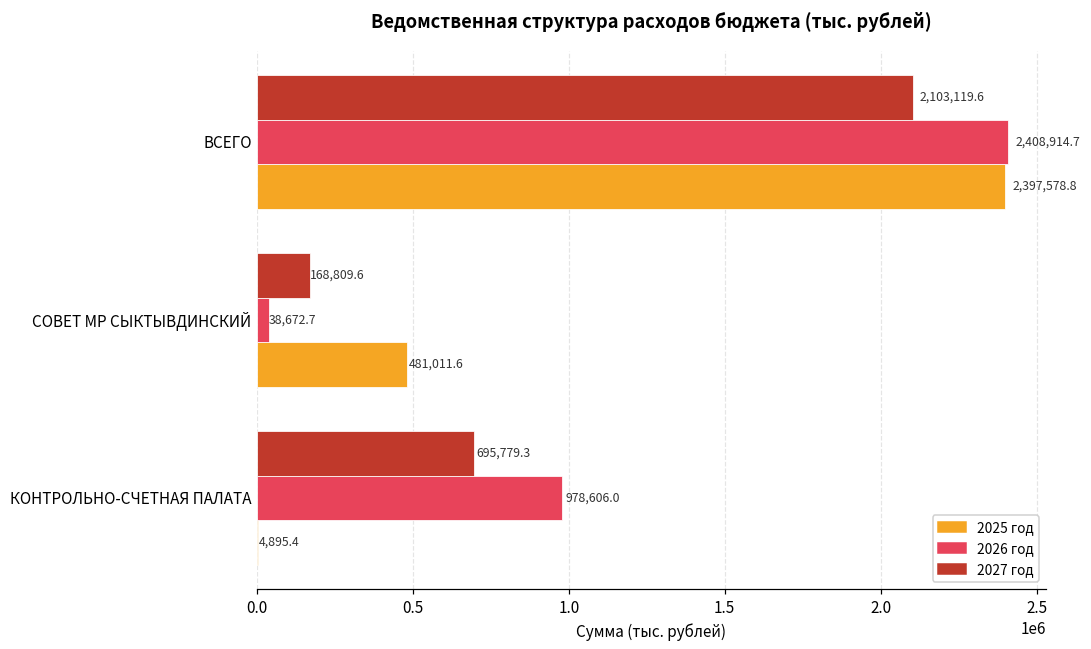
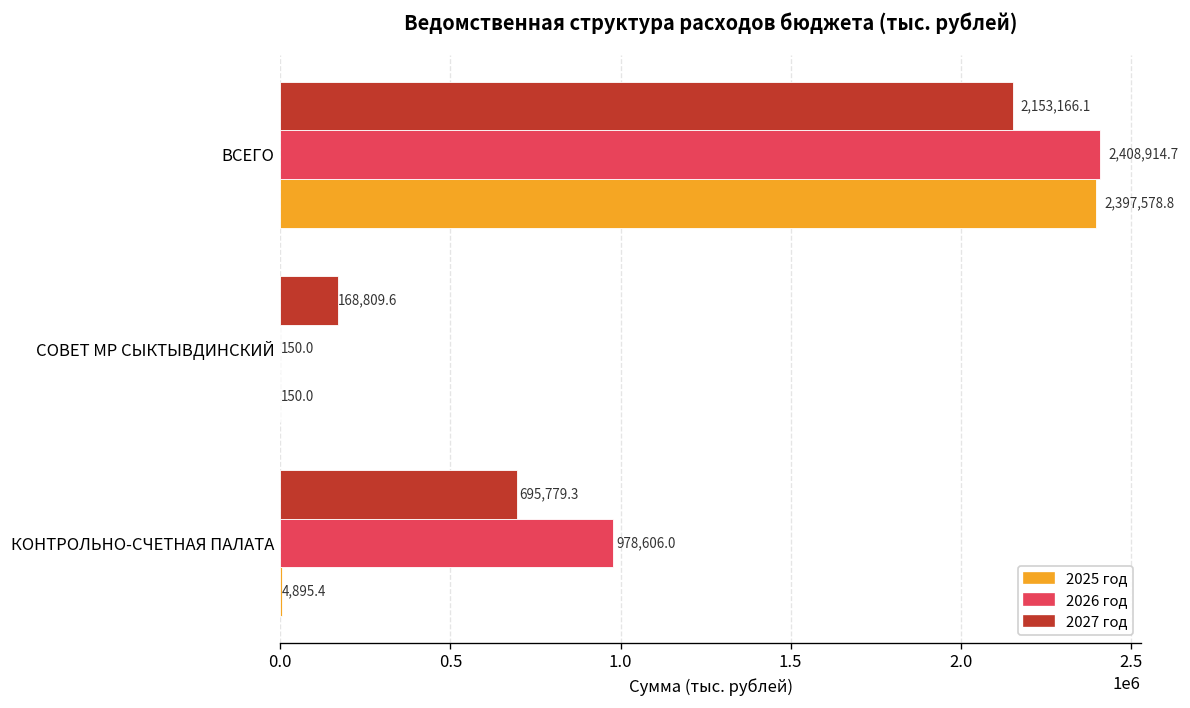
  {
    "2025 год": {
      "ВСЕГО": "2,397,578.8",
-     "СОВЕТ МР СЫКТЫВДИНСКИЙ": "481,011.6",
+     "СОВЕТ МР СЫКТЫВДИНСКИЙ": "150.0",
      "КОНТРОЛЬНО-СЧЕТНАЯ ПАЛАТА": "4,895.4"
    },
    "2026 год": {
      "ВСЕГО": "2,408,914.7",
-     "СОВЕТ МР СЫКТЫВДИНСКИЙ": "38,672.7",
+     "СОВЕТ МР СЫКТЫВДИНСКИЙ": "150.0",
      "КОНТРОЛЬНО-СЧЕТНАЯ ПАЛАТА": "978,606.0"
    },
    "2027 год": {
-     "ВСЕГО": "2,103,119.6",
+     "ВСЕГО": "2,153,166.1",
      "СОВЕТ МР СЫКТЫВДИНСКИЙ": "168,809.6",
      "КОНТРОЛЬНО-СЧЕТНАЯ ПАЛАТА": "695,779.3"
    }
  }
